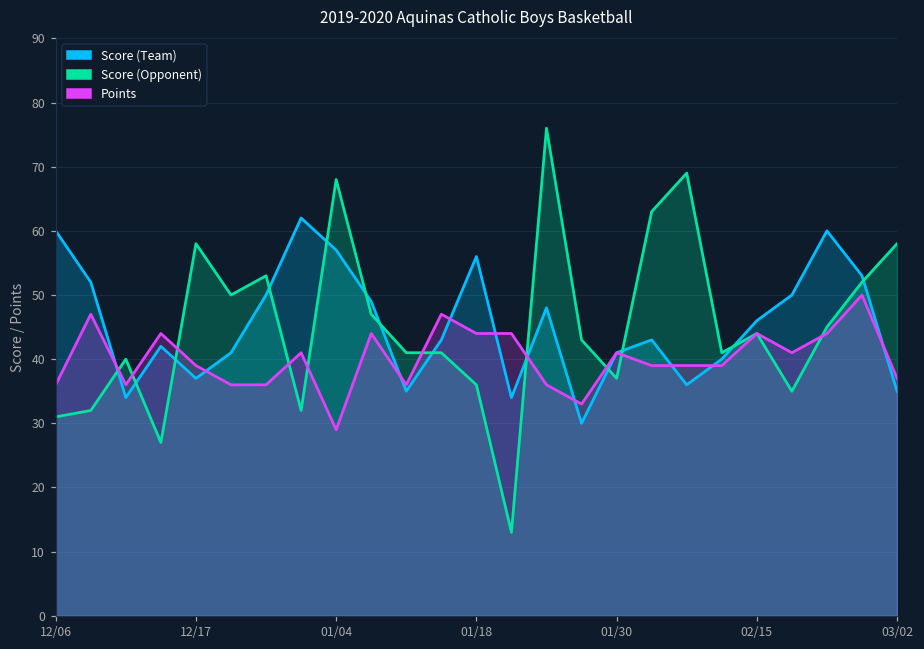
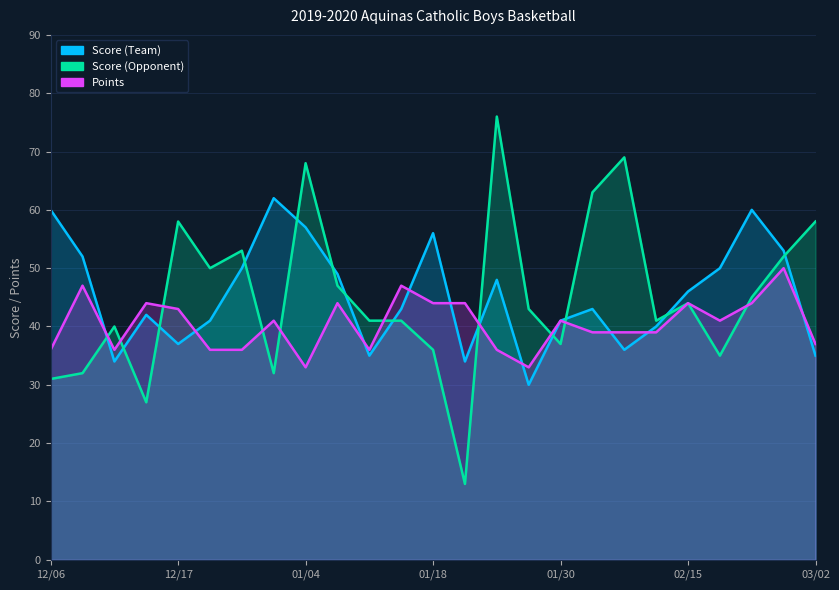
  {
    "Points": {
      "12/06": 36,
-     "12/17": 39,
-     "01/04": 29,
+     "12/17": 43,
+     "01/04": 33,
      "01/18": 44,
      "03/02": 37
    }
  }
